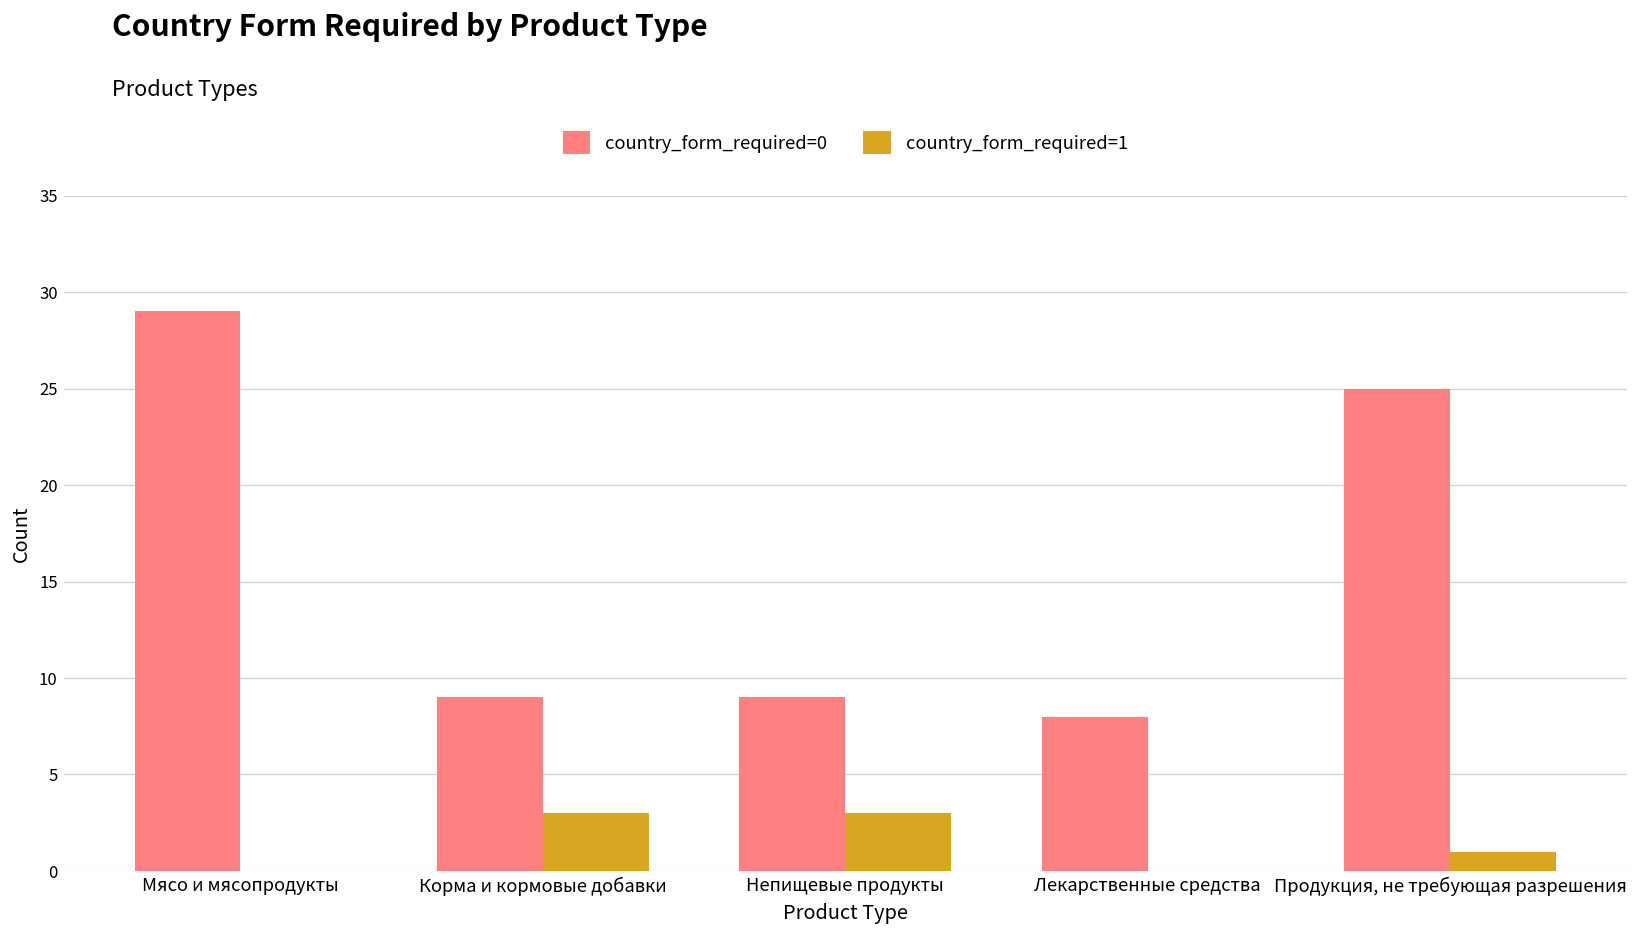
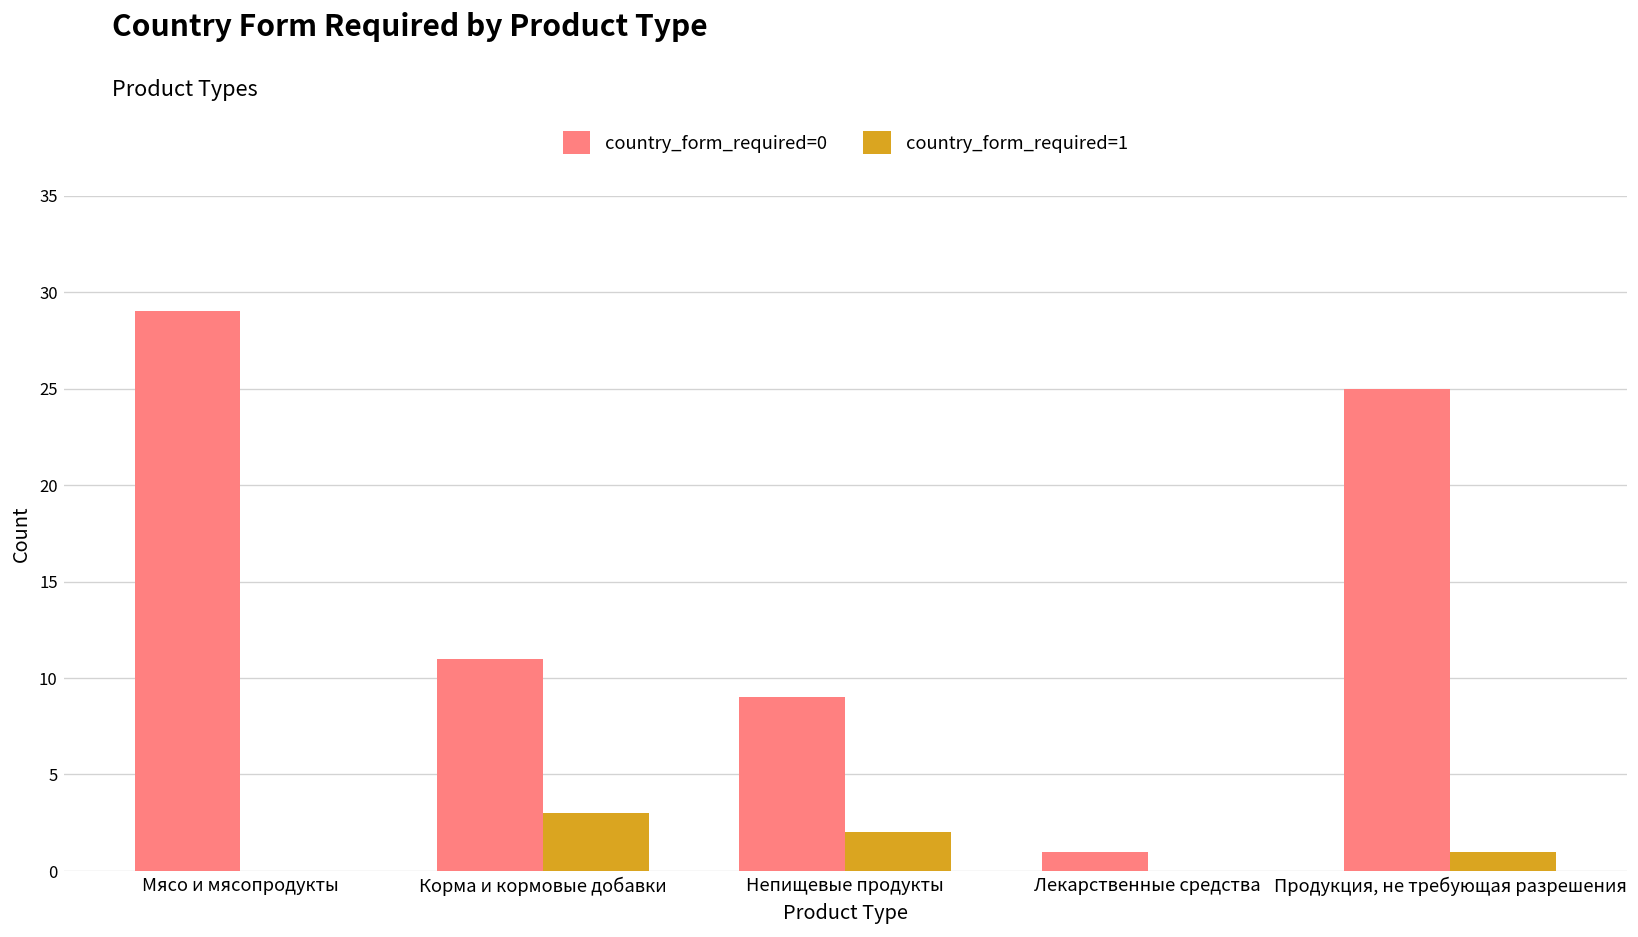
  {
    "country_form_required=0": {
      "Мясо и мясопродукты": 29,
-     "Корма и кормовые добавки": 9,
+     "Корма и кормовые добавки": 11,
      "Непищевые продукты": 9,
-     "Лекарственные средства": 8,
+     "Лекарственные средства": 1,
      "Продукция, не требующая разрешения": 25
    },
    "country_form_required=1": {
      "Мясо и мясопродукты": 0,
      "Корма и кормовые добавки": 3,
-     "Непищевые продукты": 3,
+     "Непищевые продукты": 2,
      "Лекарственные средства": 0,
      "Продукция, не требующая разрешения": 1
    }
  }
